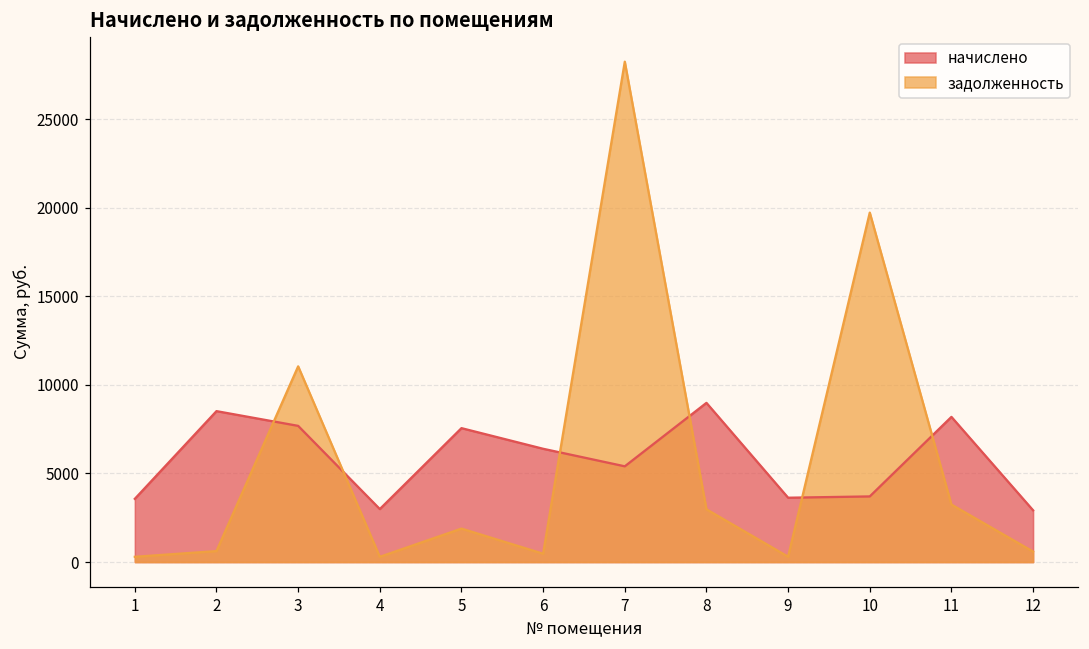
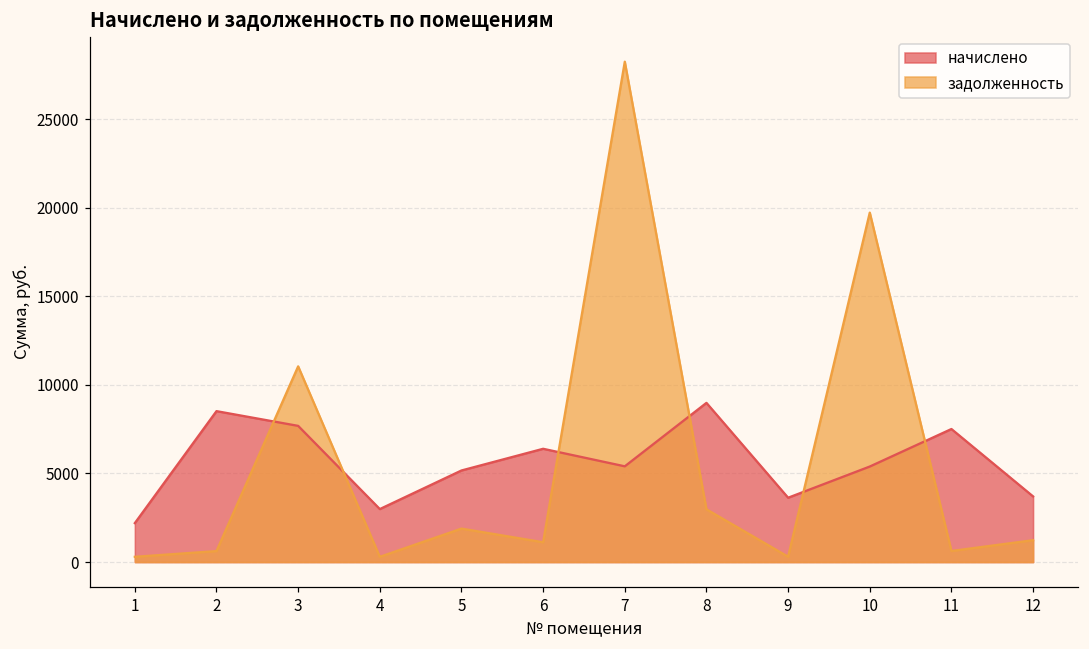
  {
    "начислено": {
-     "1": 3600,
+     "1": 2200,
      "2": 8500,
      "3": 7700,
      "4": 3000,
-     "5": 7600,
+     "5": 5200,
      "6": 6400,
      "7": 5400,
      "8": 9000,
      "9": 3600,
-     "10": 3700,
-     "11": 8200,
-     "12": 2900
+     "10": 5400,
+     "11": 7500,
+     "12": 3700
    },
    "задолженность": {
      "1": 300,
      "2": 600,
      "3": 11000,
      "4": 300,
      "5": 1900,
-     "6": 500,
+     "6": 1100,
      "7": 28200,
      "8": 3000,
      "9": 300,
      "10": 19700,
-     "11": 3200,
-     "12": 600
+     "11": 600,
+     "12": 1200
    }
  }
